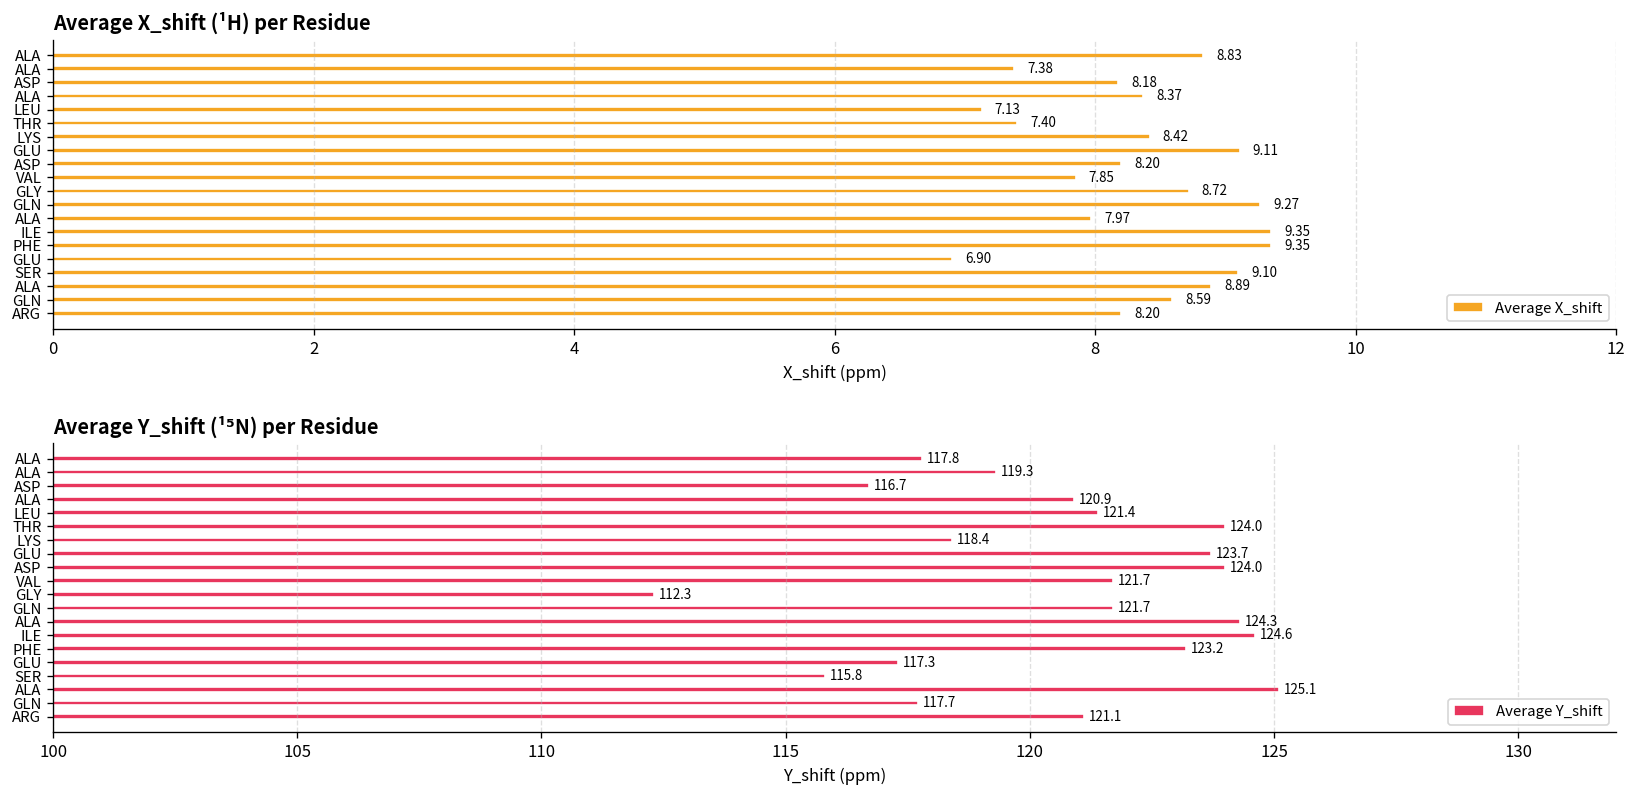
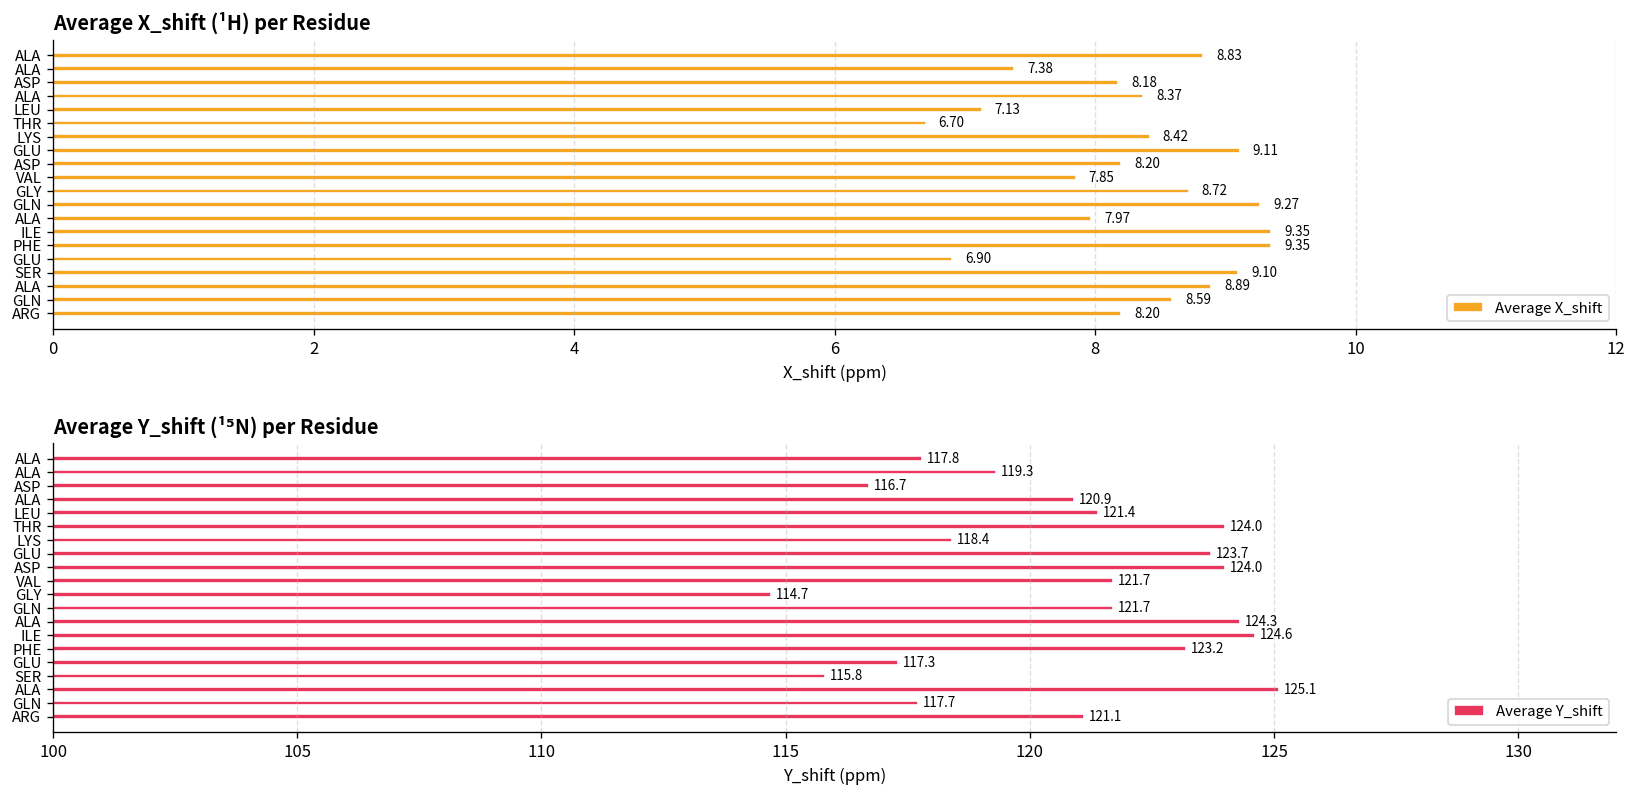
  {
    "Average X_shift (¹H) per Residue": {
      "LEU": 7.13,
-     "THR": 7.40,
+     "THR": 6.70,
      "LYS": 8.42,
      "VAL": 7.85,
      "GLY": 8.72,
      "ILE": 9.35,
      "PHE": 9.35,
      "SER": 9.10,
      "ARG": 8.20
    },
    "Average Y_shift (¹⁵N) per Residue": {
      "LEU": 121.4,
      "THR": 124.0,
      "LYS": 118.4,
      "VAL": 121.7,
-     "GLY": 112.3,
+     "GLY": 114.7,
      "ILE": 124.6,
      "PHE": 123.2,
      "SER": 115.8,
      "ARG": 121.1
    }
  }
